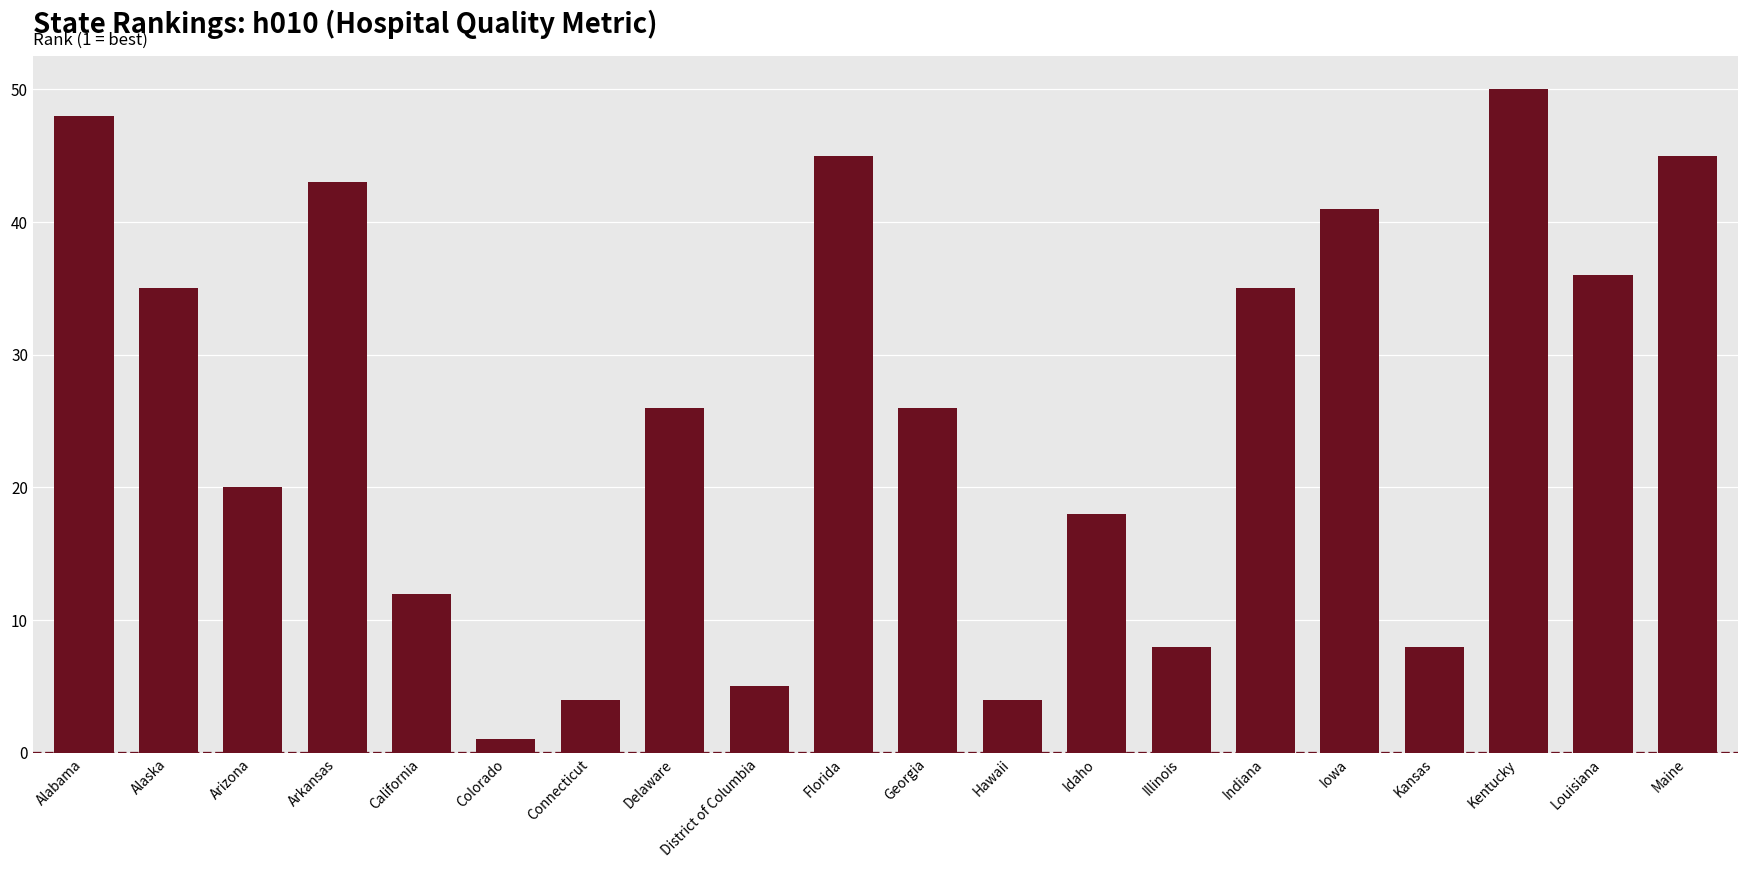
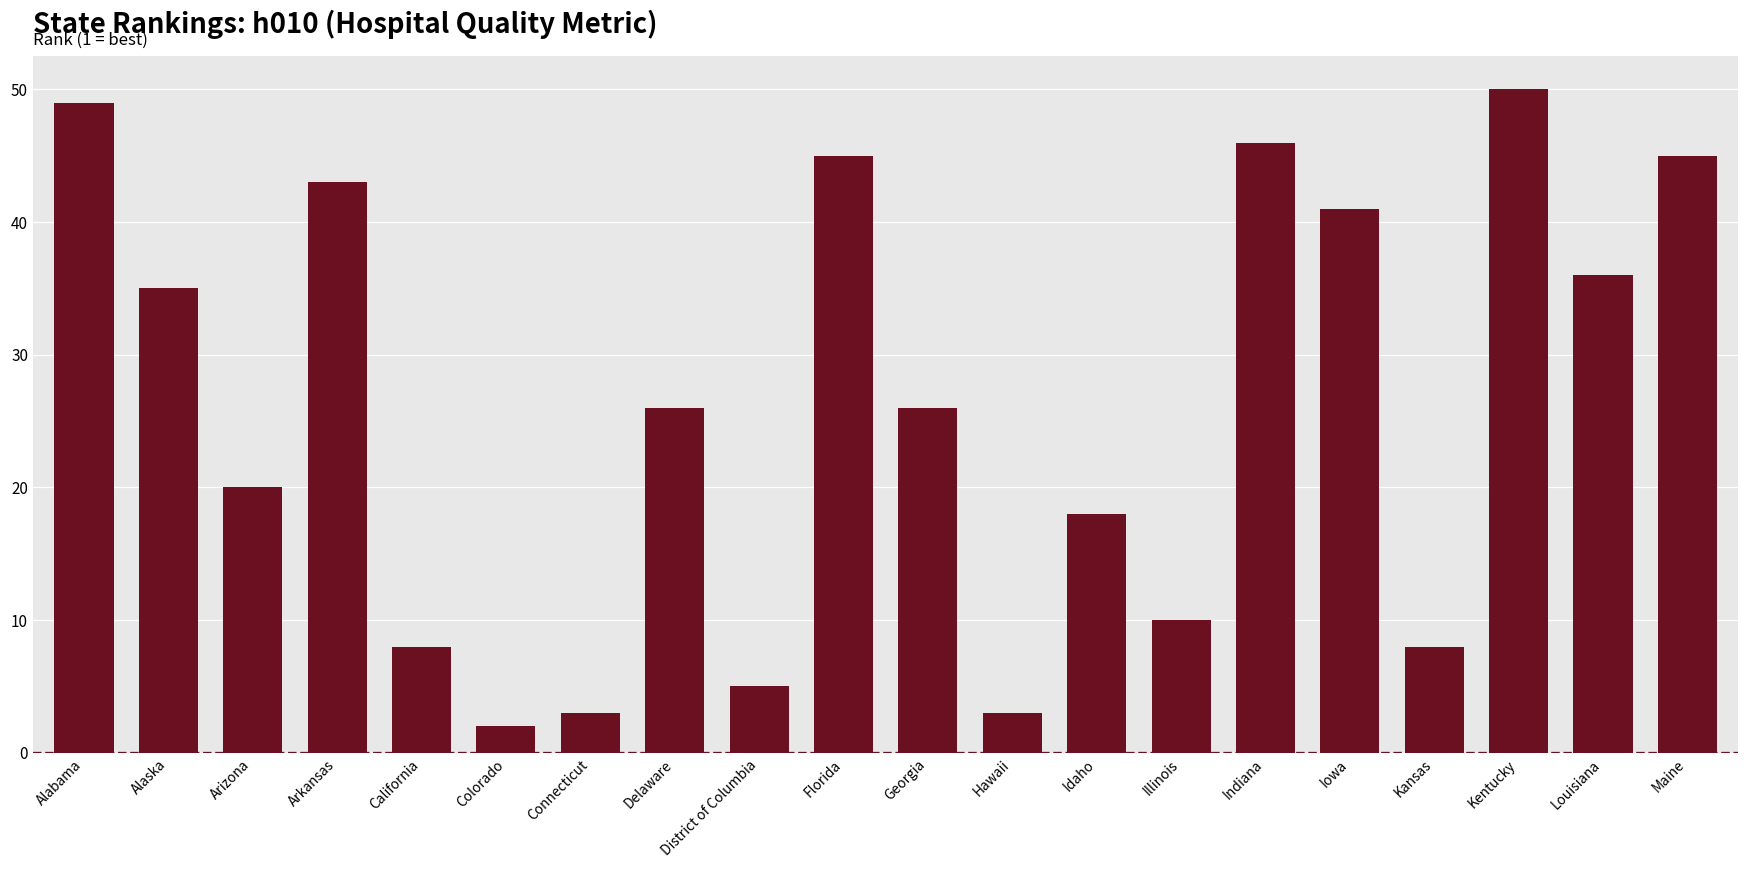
  {
-   "Alabama": 48,
+   "Alabama": 49,
    "Alaska": 35,
    "Arizona": 20,
    "Arkansas": 43,
-   "California": 12,
-   "Colorado": 1,
-   "Connecticut": 4,
+   "California": 8,
+   "Colorado": 2,
+   "Connecticut": 3,
    "Delaware": 26,
    "District of Columbia": 5,
    "Florida": 45,
    "Georgia": 26,
-   "Hawaii": 4,
+   "Hawaii": 3,
    "Idaho": 18,
-   "Illinois": 8,
-   "Indiana": 35,
+   "Illinois": 10,
+   "Indiana": 46,
    "Iowa": 41,
    "Kansas": 8,
    "Kentucky": 50,
    "Louisiana": 36,
    "Maine": 45
  }
